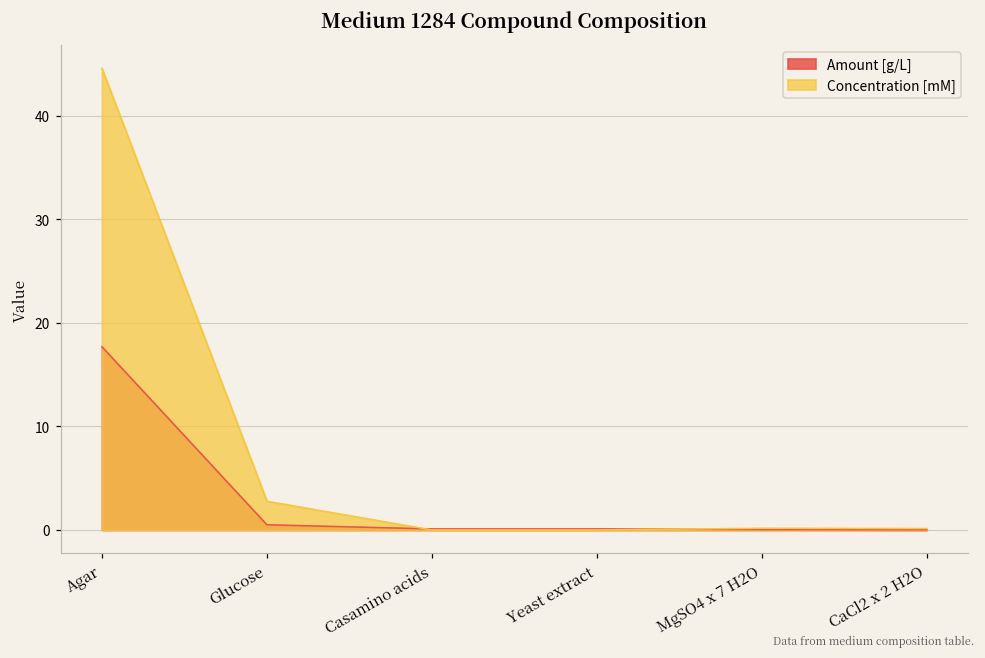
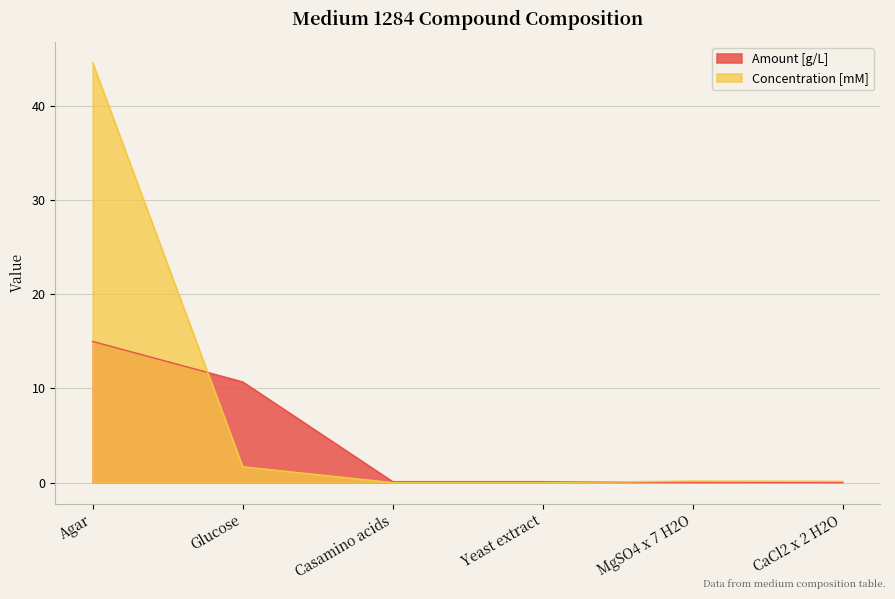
  {
    "Amount [g/L]": {
-     "Agar": 18,
-     "Glucose": 1
+     "Agar": 15,
+     "Glucose": 11
    },
    "Concentration [mM]": {
      "Agar": 45,
-     "Glucose": 3
+     "Glucose": 2
    }
  }
